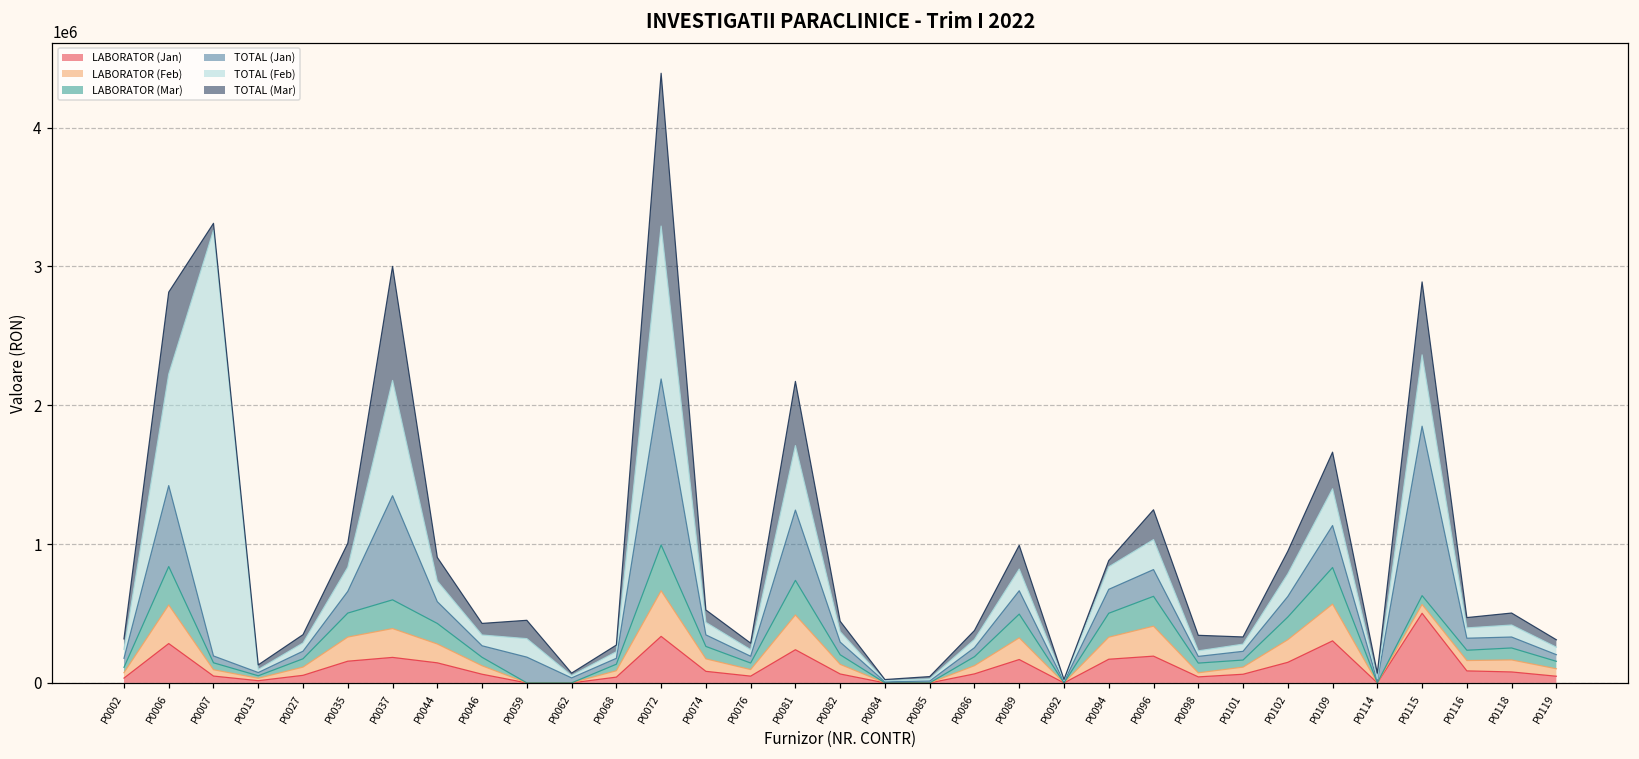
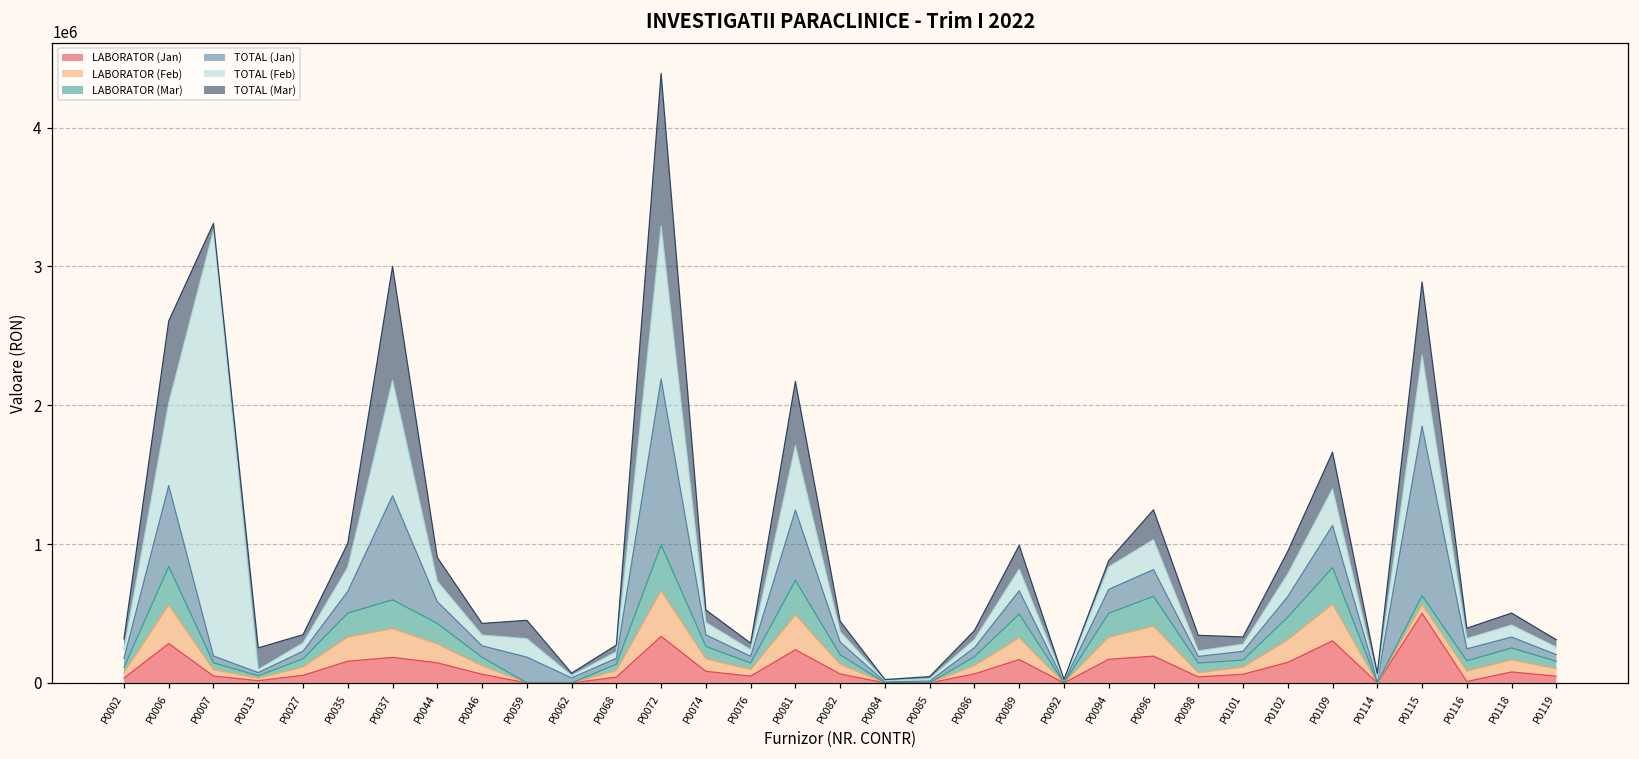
  {
    "LABORATOR (Jan)": {
      "P0002": 30000,
      "P0006": 280000,
      "P0007": 50000,
      "P0027": 50000,
      "P0035": 160000,
      "P0037": 180000,
      "P0044": 140000,
      "P0046": 60000,
      "P0068": 40000,
      "P0072": 330000,
      "P0074": 80000,
      "P0076": 50000,
      "P0081": 240000,
      "P0082": 60000,
      "P0086": 60000,
      "P0089": 170000,
      "P0094": 170000,
      "P0096": 190000,
      "P0098": 40000,
      "P0101": 60000,
      "P0102": 150000,
      "P0109": 300000,
      "P0115": 500000,
-     "P0116": 90000,
+     "P0116": 10000,
      "P0118": 80000,
      "P0119": 50000
    },
    "LABORATOR (Feb)": {
      "P0002": 40000,
      "P0006": 280000,
      "P0007": 50000,
      "P0027": 60000,
      "P0035": 170000,
      "P0037": 210000,
      "P0044": 140000,
      "P0046": 60000,
      "P0068": 50000,
      "P0072": 330000,
      "P0074": 90000,
      "P0076": 50000,
      "P0081": 250000,
      "P0082": 70000,
      "P0086": 60000,
      "P0089": 160000,
      "P0094": 160000,
      "P0096": 220000,
      "P0098": 30000,
      "P0101": 50000,
      "P0102": 160000,
      "P0109": 260000,
      "P0115": 60000,
      "P0116": 70000,
      "P0118": 90000,
      "P0119": 50000
    },
    "TOTAL (Feb)": {
      "P0002": 60000,
-     "P0006": 800000,
+     "P0006": 590000,
      "P0007": 3070000,
      "P0013": 20000,
      "P0027": 60000,
      "P0035": 170000,
      "P0037": 830000,
      "P0044": 150000,
      "P0046": 80000,
      "P0059": 130000,
      "P0068": 50000,
      "P0072": 1100000,
      "P0074": 90000,
      "P0076": 50000,
      "P0081": 460000,
      "P0082": 80000,
      "P0086": 60000,
      "P0089": 160000,
      "P0094": 160000,
      "P0096": 220000,
      "P0098": 40000,
      "P0101": 50000,
      "P0102": 160000,
      "P0109": 260000,
      "P0115": 510000,
      "P0116": 70000,
      "P0118": 90000,
      "P0119": 50000
    },
    "TOTAL (Mar)": {
      "P0002": 80000,
      "P0006": 590000,
      "P0007": 50000,
-     "P0013": 30000,
+     "P0013": 160000,
      "P0027": 60000,
      "P0035": 170000,
      "P0037": 820000,
      "P0044": 170000,
      "P0046": 80000,
      "P0059": 130000,
      "P0068": 50000,
      "P0072": 1100000,
      "P0074": 90000,
      "P0076": 50000,
      "P0081": 460000,
      "P0082": 80000,
      "P0086": 60000,
      "P0089": 170000,
      "P0094": 50000,
      "P0096": 210000,
      "P0098": 110000,
      "P0101": 50000,
      "P0102": 160000,
      "P0109": 260000,
      "P0114": 40000,
      "P0115": 530000,
      "P0116": 70000,
      "P0118": 90000,
      "P0119": 50000
    }
  }
